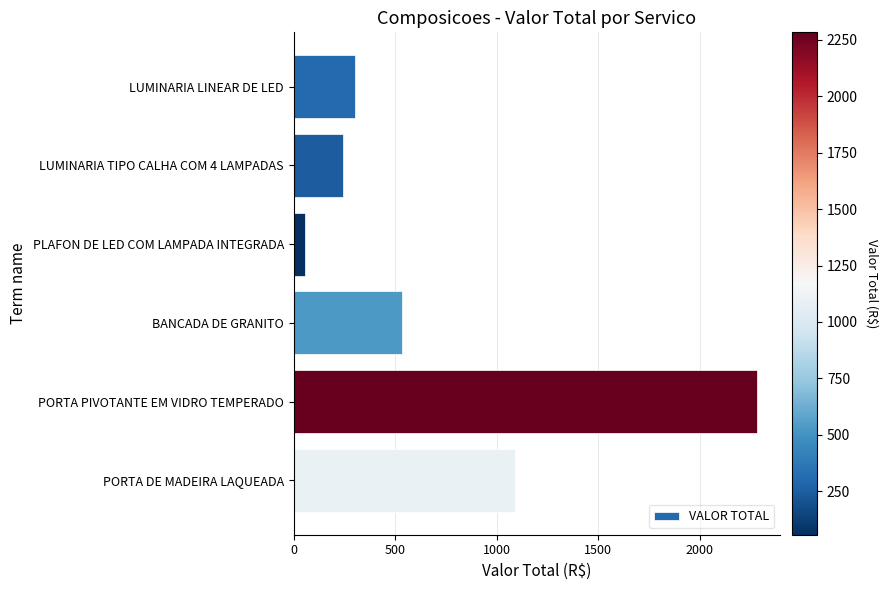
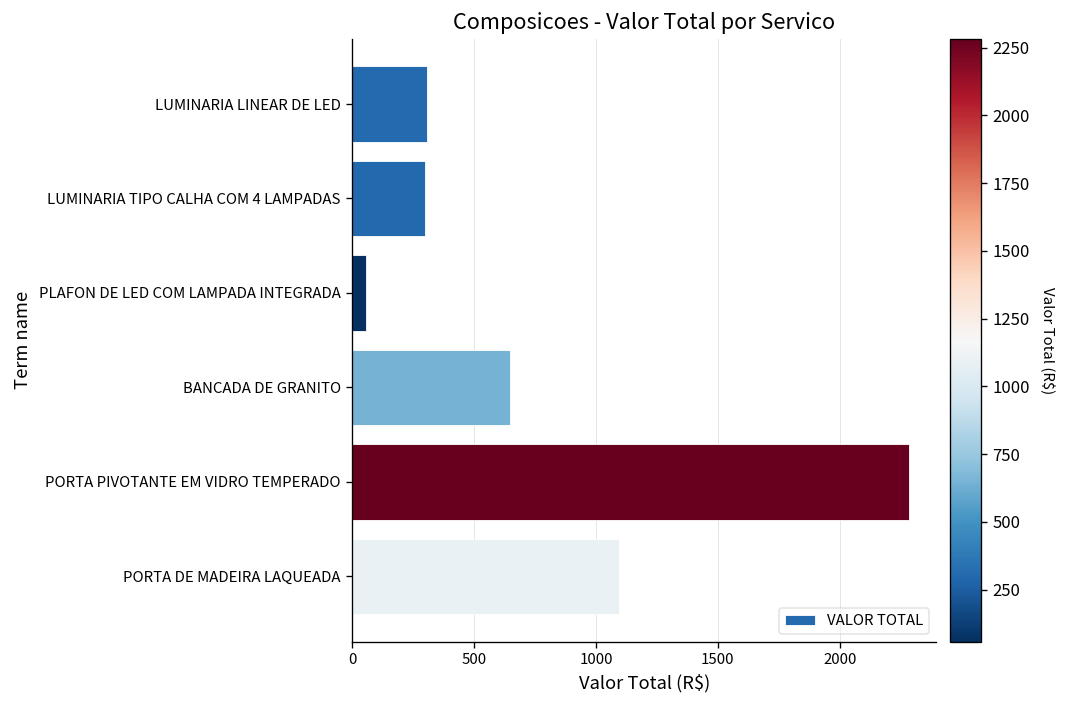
  {
    "LUMINARIA LINEAR DE LED": 300,
-   "LUMINARIA TIPO CALHA COM 4 LAMPADAS": 240,
+   "LUMINARIA TIPO CALHA COM 4 LAMPADAS": 300,
    "PLAFON DE LED COM LAMPADA INTEGRADA": 60,
-   "BANCADA DE GRANITO": 530,
+   "BANCADA DE GRANITO": 650,
    "PORTA PIVOTANTE EM VIDRO TEMPERADO": 2280,
    "PORTA DE MADEIRA LAQUEADA": 1090
  }
